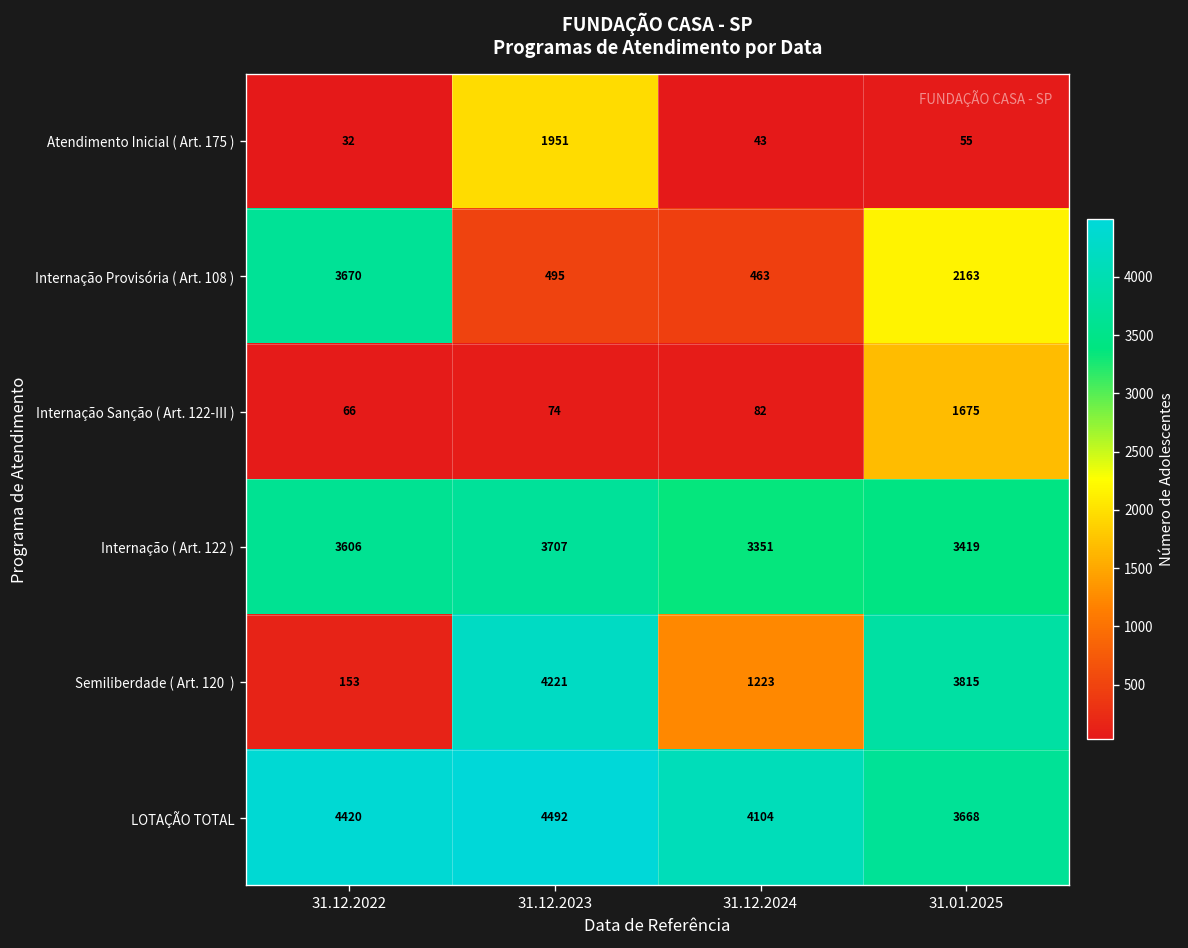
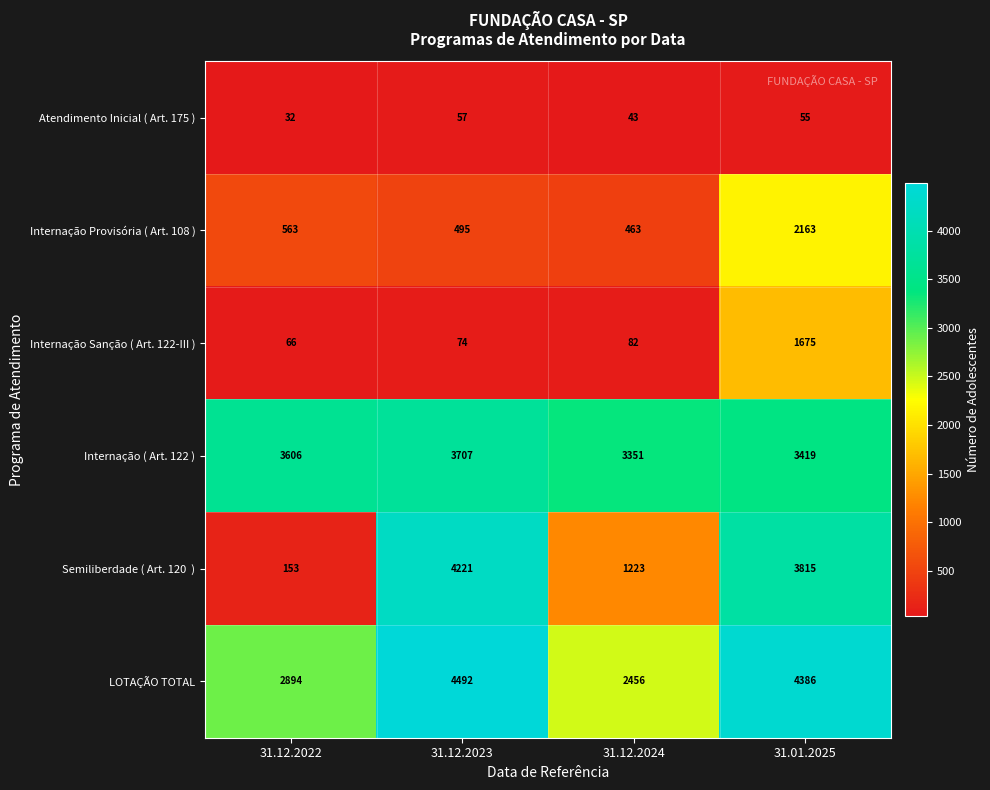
  {
    "Atendimento Inicial ( Art. 175 )": {
      "31.12.2022": 32,
-     "31.12.2023": 1951,
+     "31.12.2023": 57,
      "31.12.2024": 43
    },
    "Internação Provisória ( Art. 108 )": {
-     "31.12.2022": 3670,
+     "31.12.2022": 563,
      "31.12.2023": 495,
      "31.12.2024": 463,
      "31.01.2025": 2163
    },
    "Internação Sanção ( Art. 122-III )": {
      "31.12.2022": 66,
      "31.12.2023": 74,
      "31.12.2024": 82,
      "31.01.2025": 1675
    },
    "Internação ( Art. 122 )": {
      "31.12.2022": 3606,
      "31.12.2023": 3707,
      "31.12.2024": 3351,
      "31.01.2025": 3419
    },
    "Semiliberdade ( Art. 120 )": {
      "31.12.2022": 153,
      "31.12.2023": 4221,
      "31.12.2024": 1223,
      "31.01.2025": 3815
    },
    "LOTAÇÃO TOTAL": {
-     "31.12.2022": 4420,
+     "31.12.2022": 2894,
      "31.12.2023": 4492,
-     "31.12.2024": 4104,
-     "31.01.2025": 3668
+     "31.12.2024": 2456,
+     "31.01.2025": 4386
    }
  }
